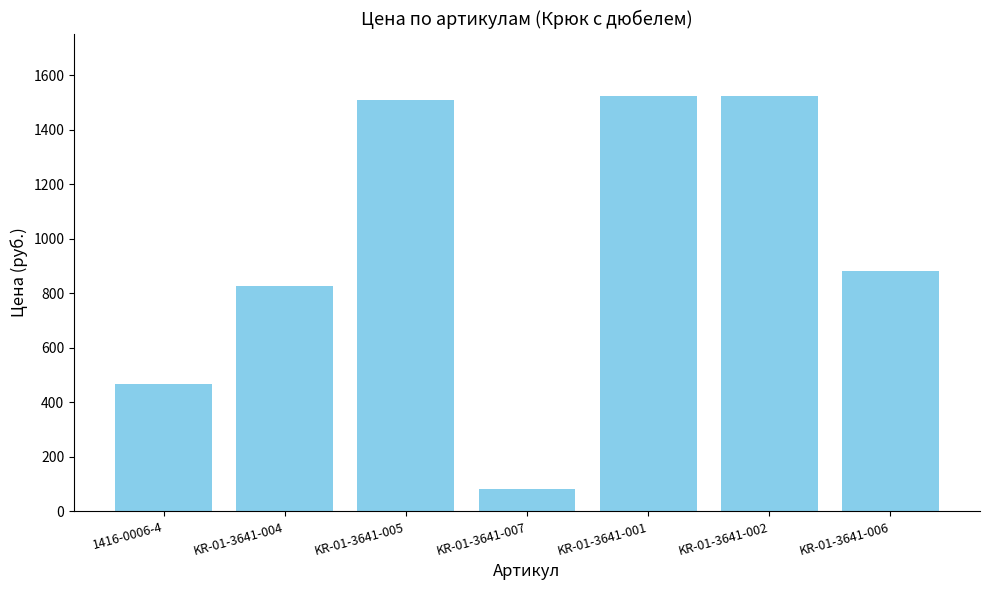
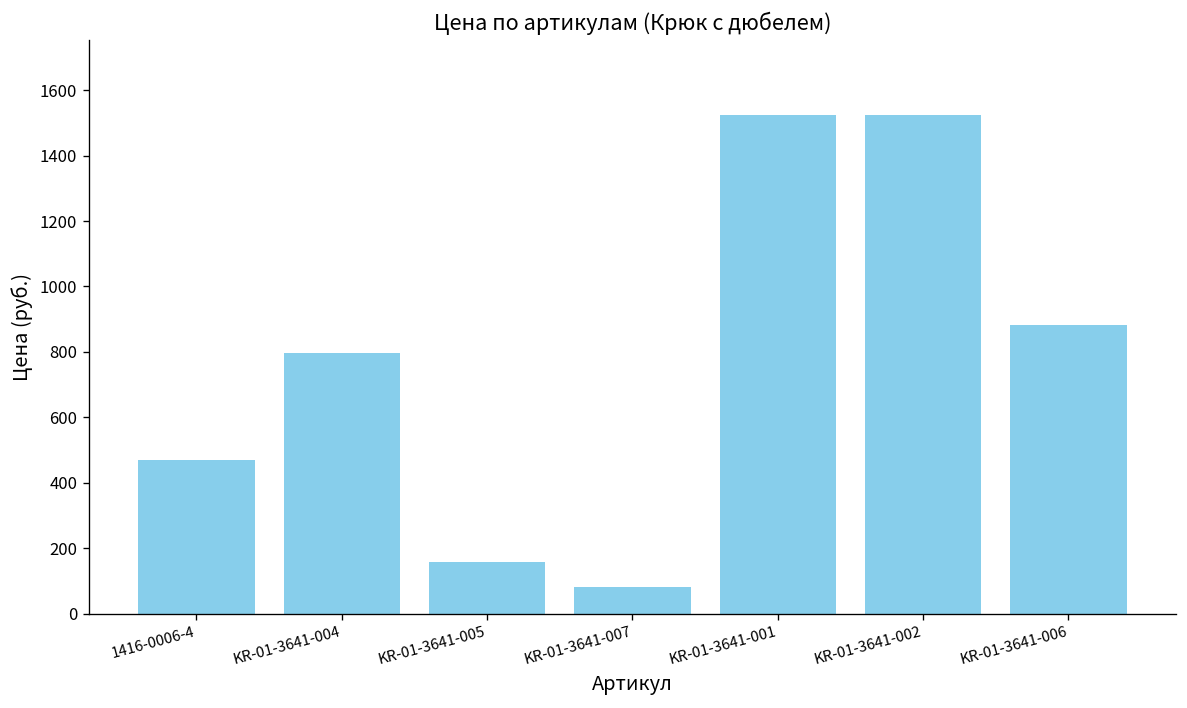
  {
    "1416-0006-4": 470,
-   "KR-01-3641-004": 830,
-   "KR-01-3641-005": 1510,
+   "KR-01-3641-004": 800,
+   "KR-01-3641-005": 160,
    "KR-01-3641-007": 80,
    "KR-01-3641-001": 1520,
    "KR-01-3641-002": 1520,
    "KR-01-3641-006": 880
  }
